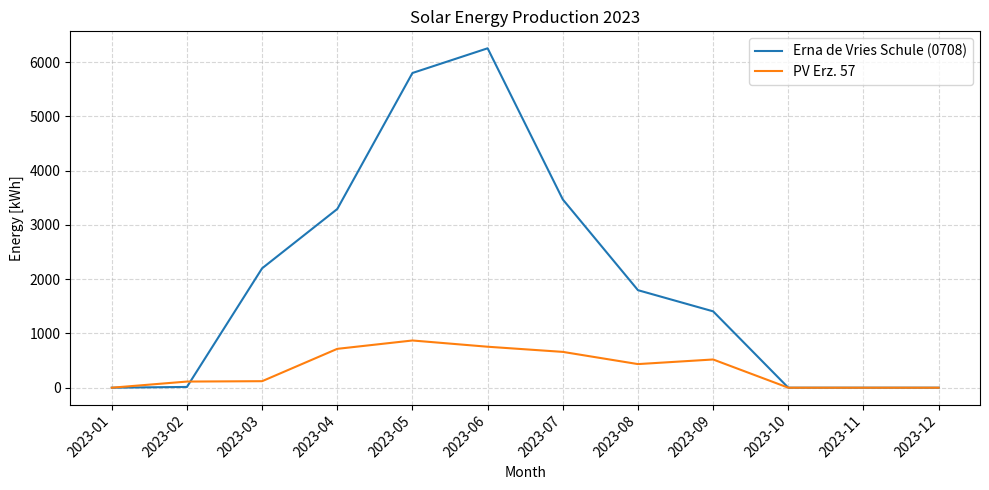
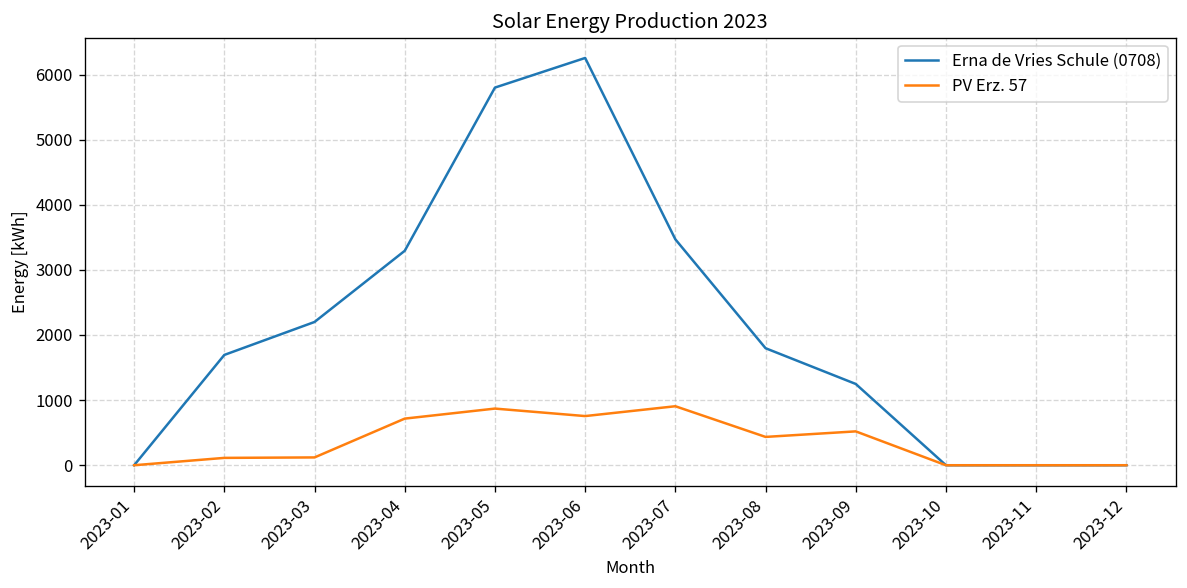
  {
    "Erna de Vries Schule (0708)": {
-     "2023-02": 0,
+     "2023-02": 1700,
      "2023-03": 2200,
      "2023-04": 3300,
      "2023-05": 5800,
      "2023-06": 6300,
      "2023-07": 3500,
      "2023-08": 1800,
-     "2023-09": 1400
+     "2023-09": 1200
    },
    "PV Erz. 57": {
      "2023-02": 100,
      "2023-03": 100,
      "2023-04": 700,
      "2023-05": 900,
      "2023-06": 800,
-     "2023-07": 700,
+     "2023-07": 900,
      "2023-08": 400,
      "2023-09": 500
    }
  }
